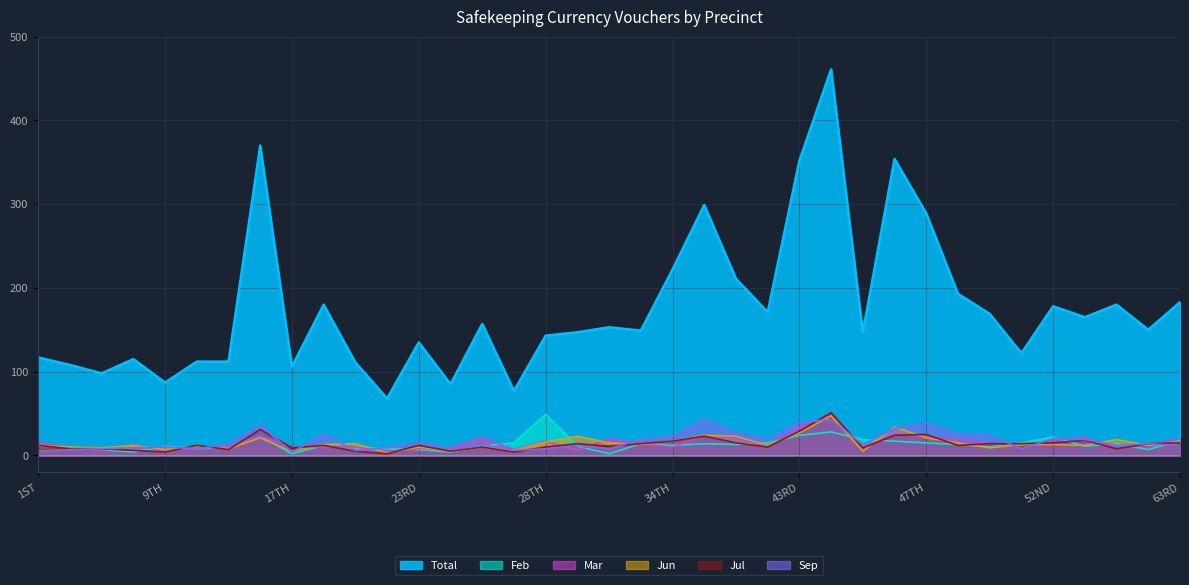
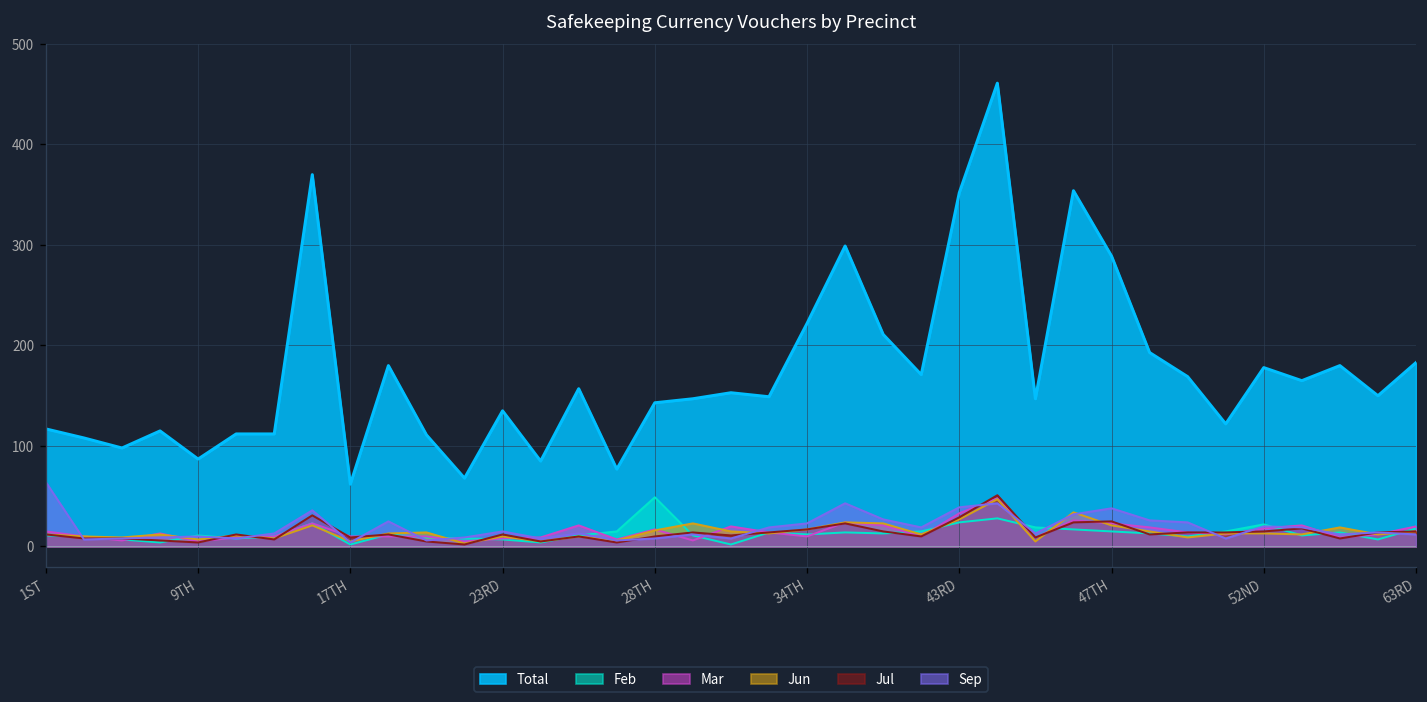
  {
    "Total": {
      "1ST": 120,
      "9TH": 90,
-     "17TH": 110,
+     "17TH": 60,
      "23RD": 140,
      "28TH": 140,
      "34TH": 220,
      "43RD": 350,
      "47TH": 290,
      "52ND": 180,
      "63RD": 180
    },
    "Feb": {
      "28TH": 50,
      "47TH": 20
    },
    "Mar": {
      "43RD": 30
    },
    "Sep": {
-     "1ST": 10,
+     "1ST": 60,
      "34TH": 20,
      "43RD": 40,
      "47TH": 40
    }
  }
